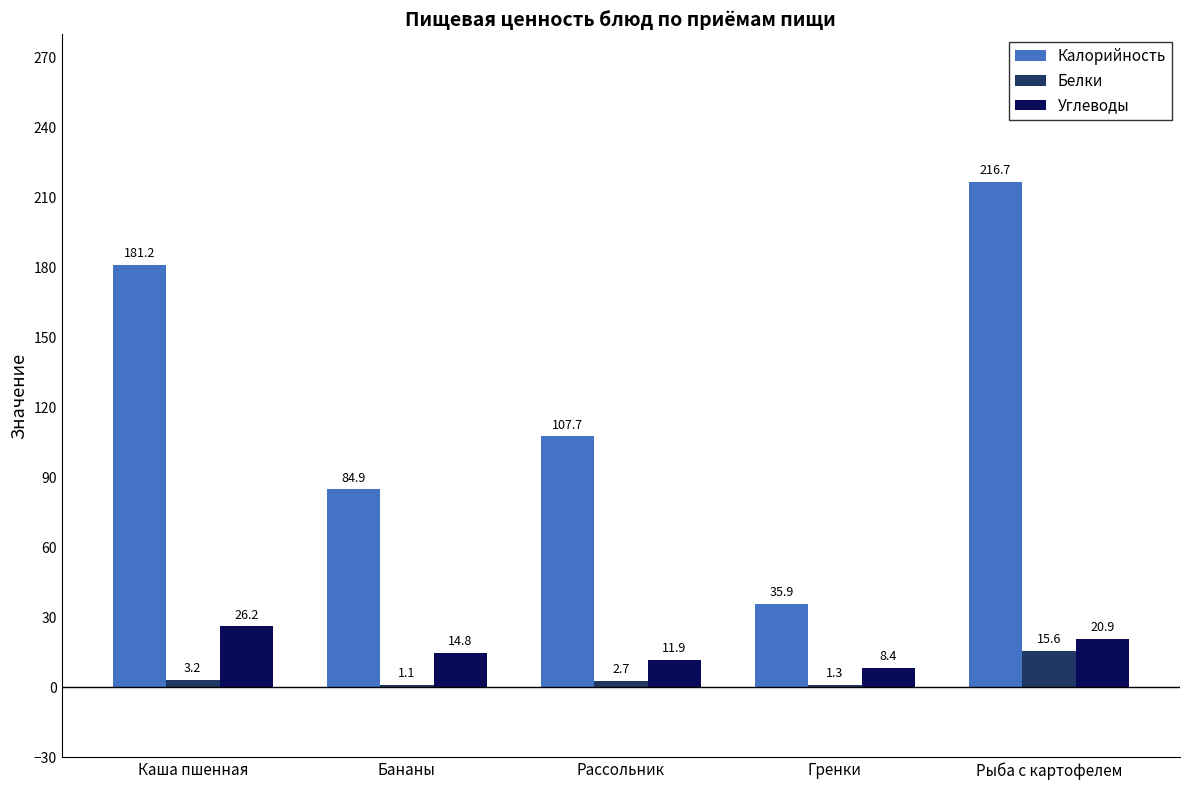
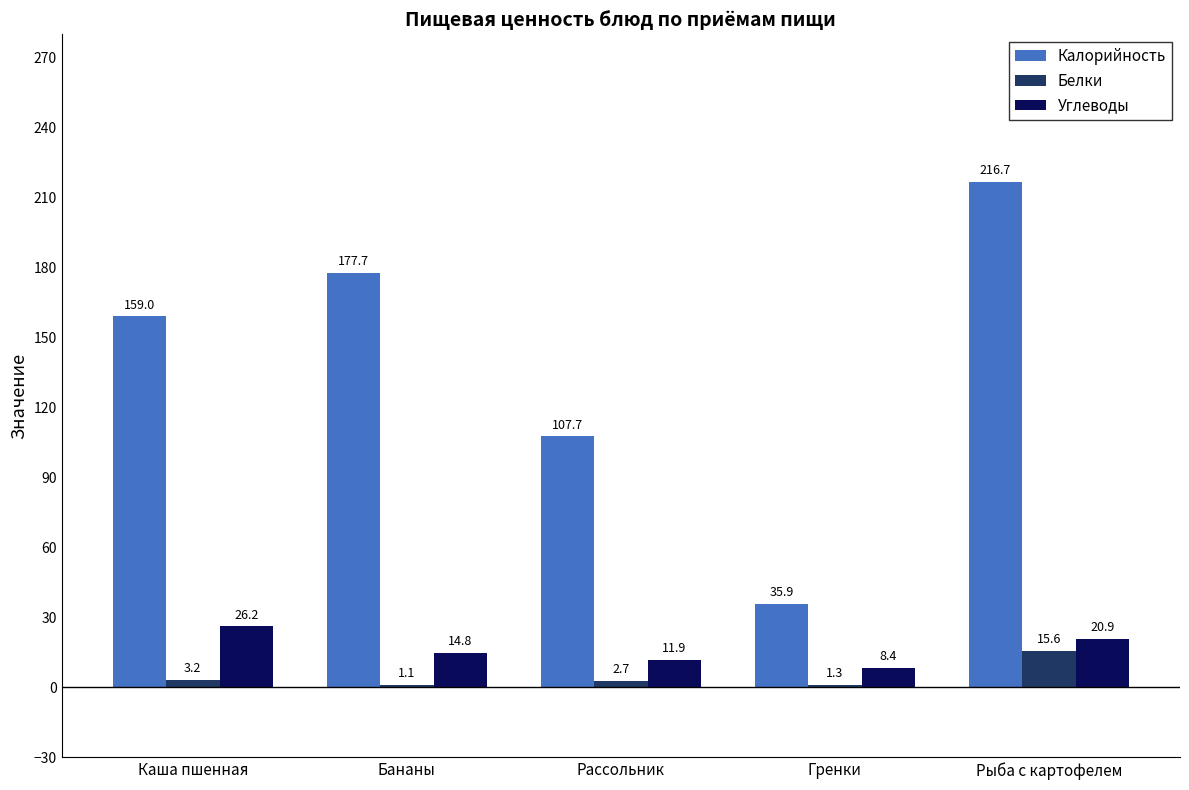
  {
    "Калорийность": {
-     "Каша пшенная": 181.2,
-     "Бананы": 84.9,
+     "Каша пшенная": 159.0,
+     "Бананы": 177.7,
      "Рассольник": 107.7,
      "Гренки": 35.9,
      "Рыба с картофелем": 216.7
    }
  }
